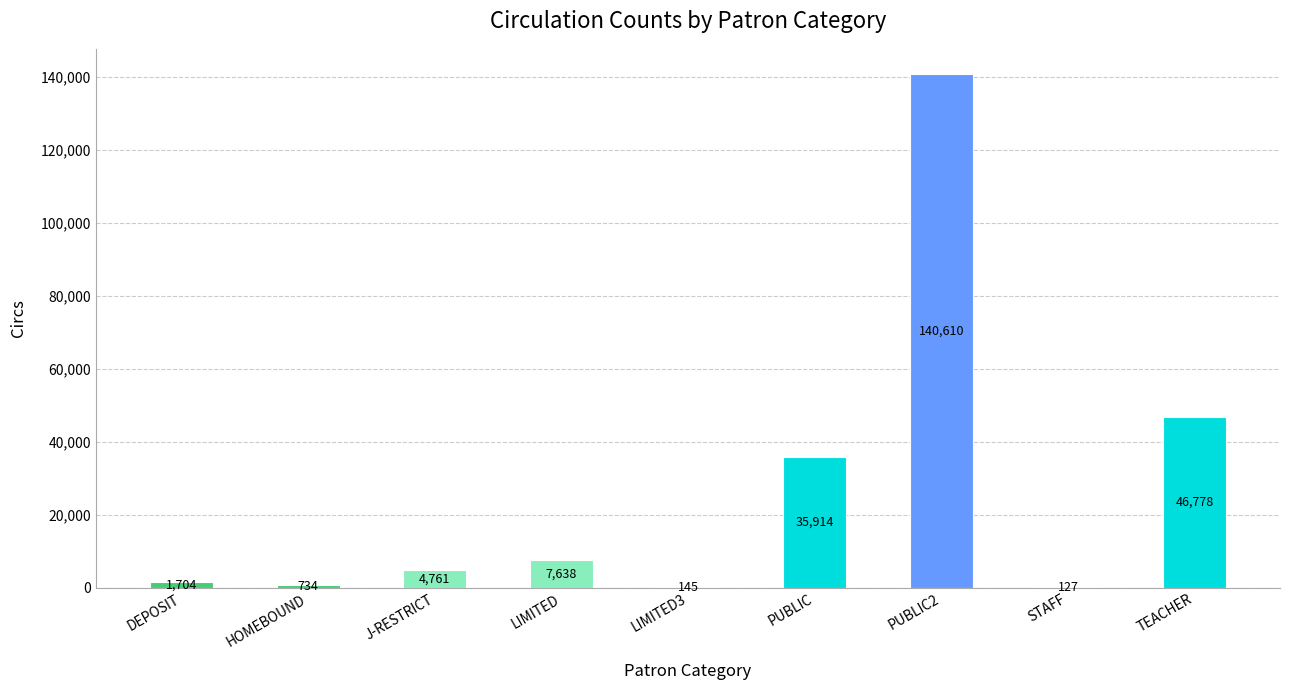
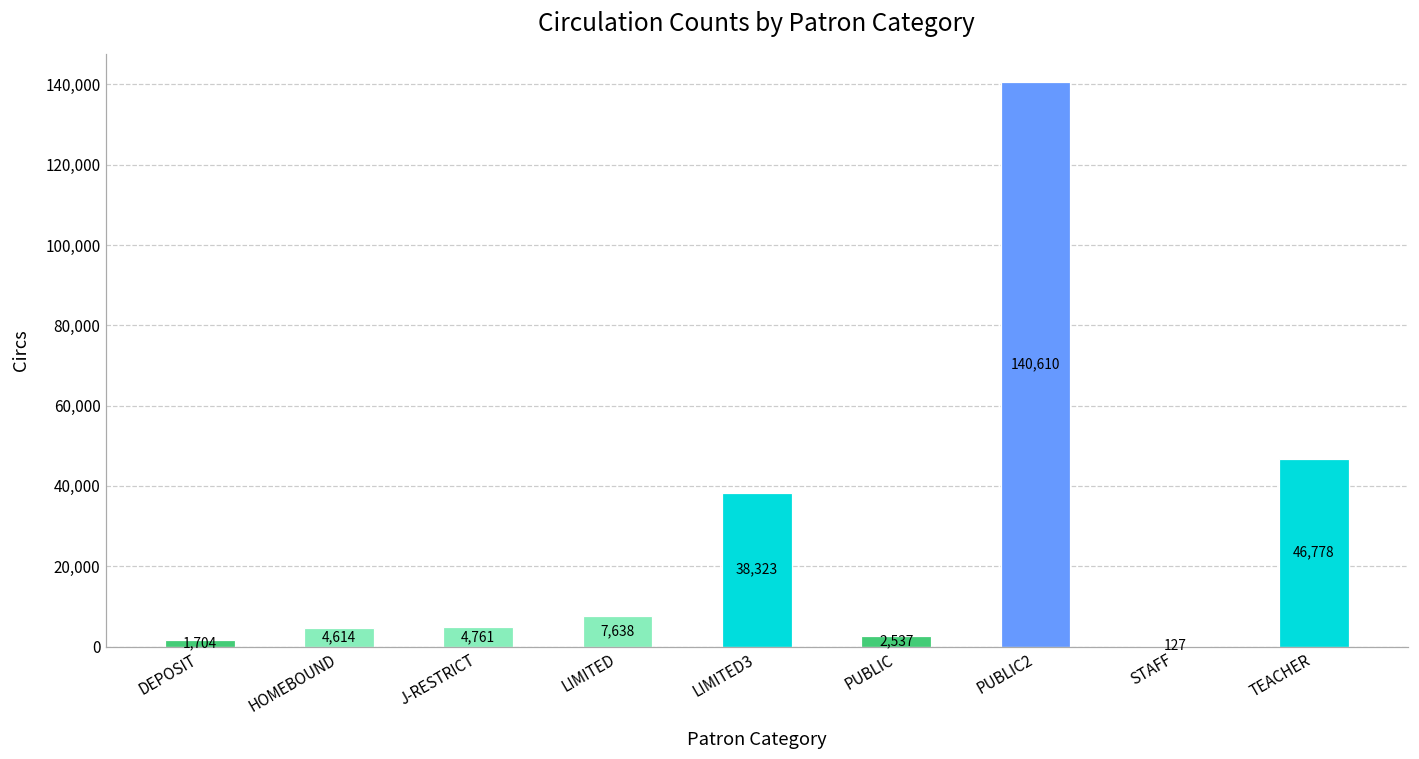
  {
    "DEPOSIT": "1,704",
-   "HOMEBOUND": "734",
+   "HOMEBOUND": "4,614",
    "J-RESTRICT": "4,761",
    "LIMITED": "7,638",
-   "LIMITED3": "145",
-   "PUBLIC": "35,914",
+   "LIMITED3": "38,323",
+   "PUBLIC": "2,537",
    "PUBLIC2": "140,610",
    "STAFF": "127",
    "TEACHER": "46,778"
  }
